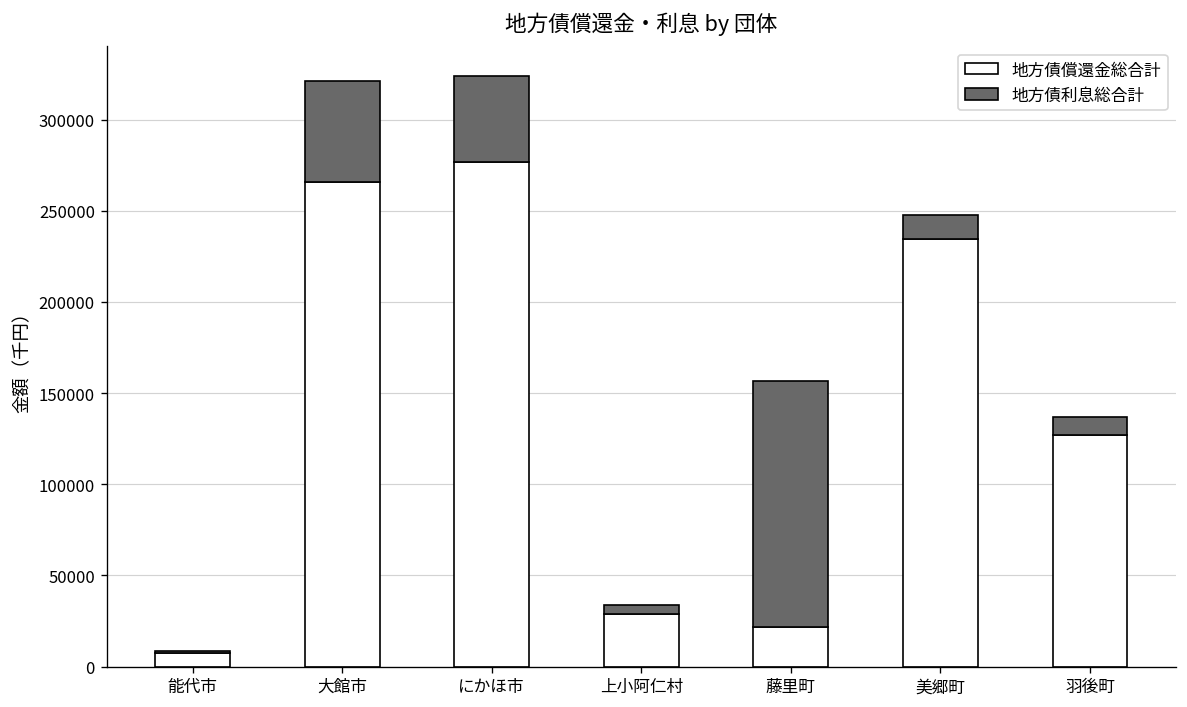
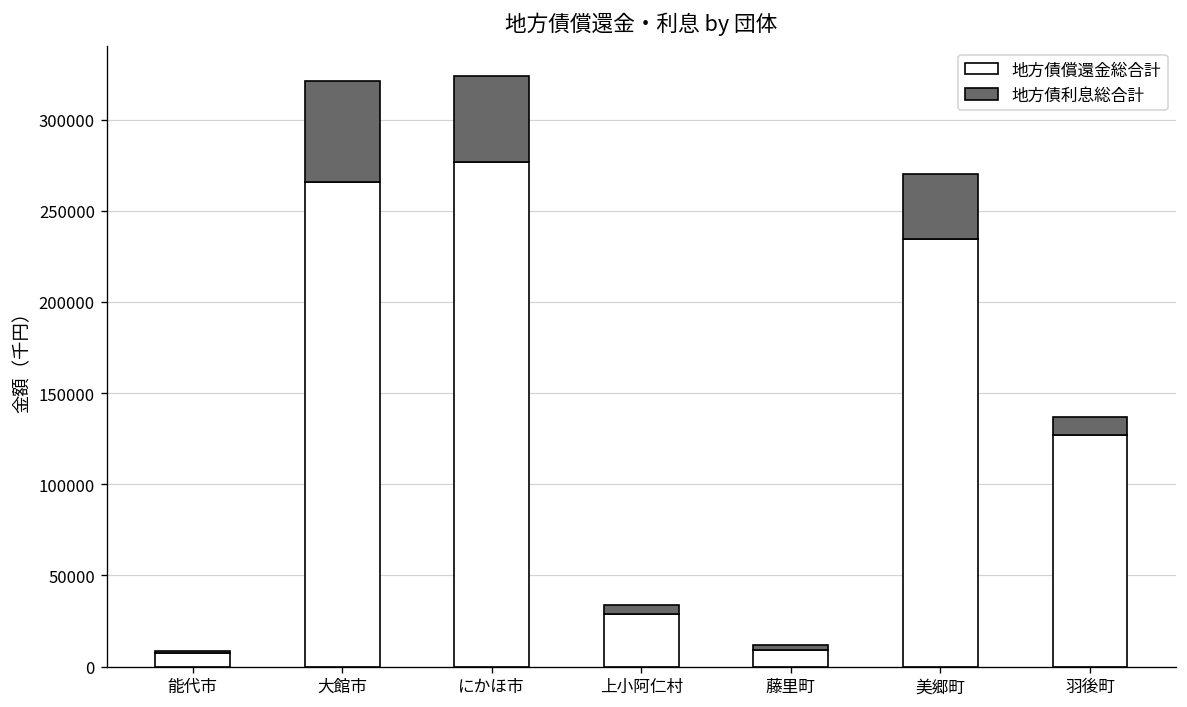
  {
    "地方債償還金総合計": {
      "能代市": 8000,
      "大館市": 266000,
      "にかほ市": 277000,
      "上小阿仁村": 29000,
-     "藤里町": 22000,
+     "藤里町": 9000,
      "美郷町": 234000,
      "羽後町": 127000
    },
    "地方債利息総合計": {
      "大館市": 56000,
      "にかほ市": 47000,
      "上小阿仁村": 5000,
-     "藤里町": 135000,
-     "美郷町": 13000,
+     "藤里町": 3000,
+     "美郷町": 36000,
      "羽後町": 10000
    }
  }
